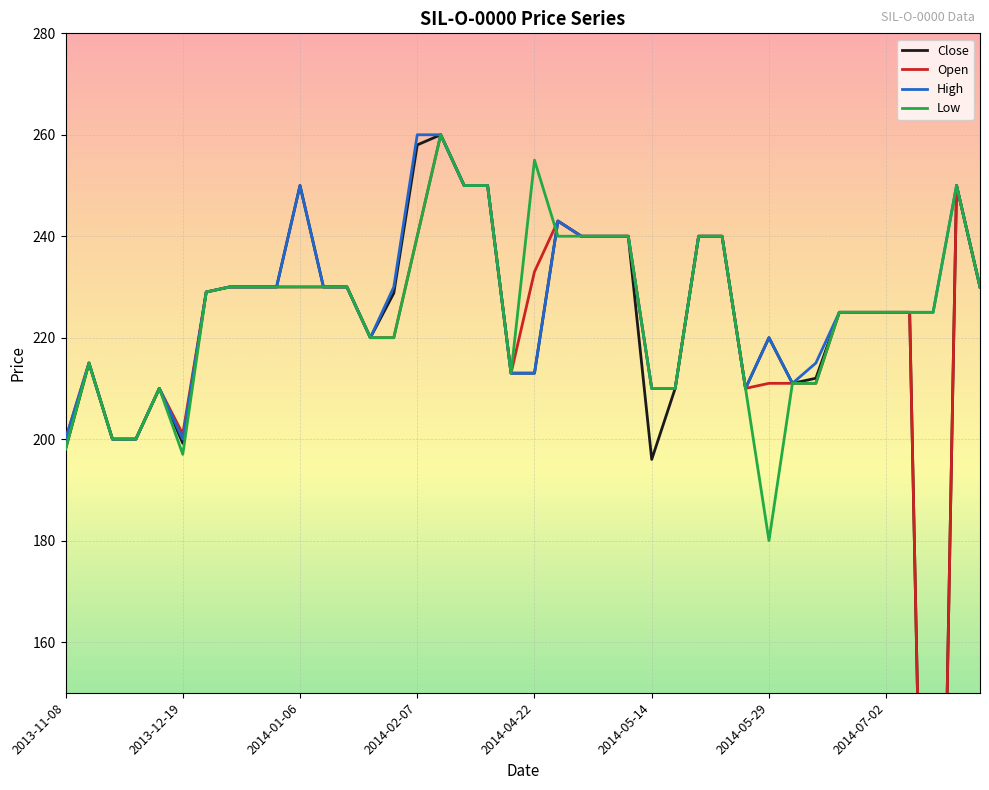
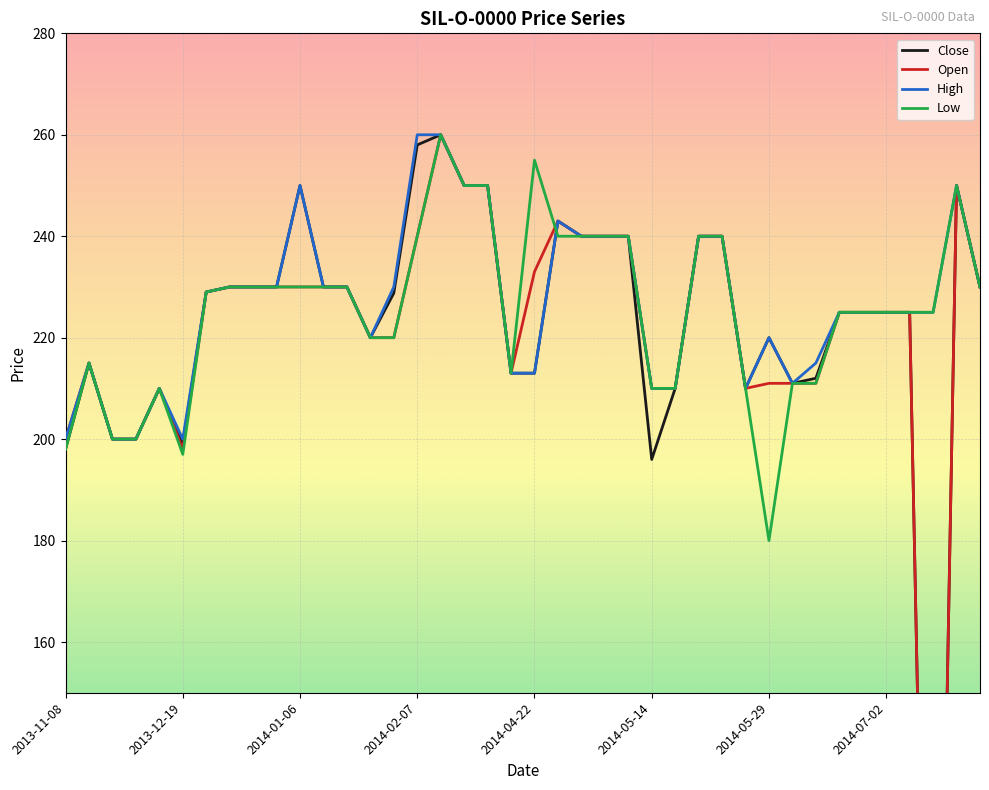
  {
    "Close": {
      "2013-12-19": 199,
      "2014-02-07": 258,
      "2014-05-14": 196
    },
    "Open": {
-     "2013-12-19": 201,
+     "2013-12-19": 198,
      "2014-04-22": 233,
      "2014-05-29": 211
    },
    "High": {
      "2013-12-19": 200,
      "2014-02-07": 260
    },
    "Low": {
      "2013-12-19": 197,
      "2014-04-22": 255,
      "2014-05-29": 180
    }
  }
